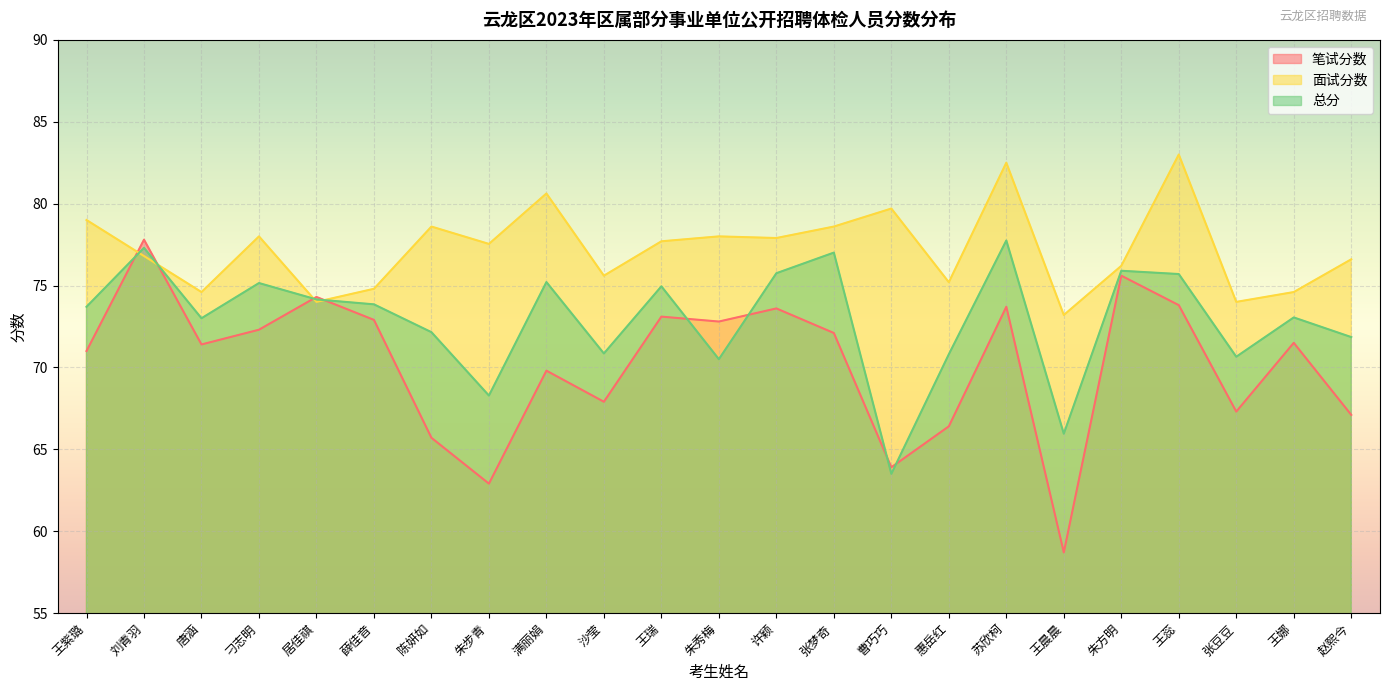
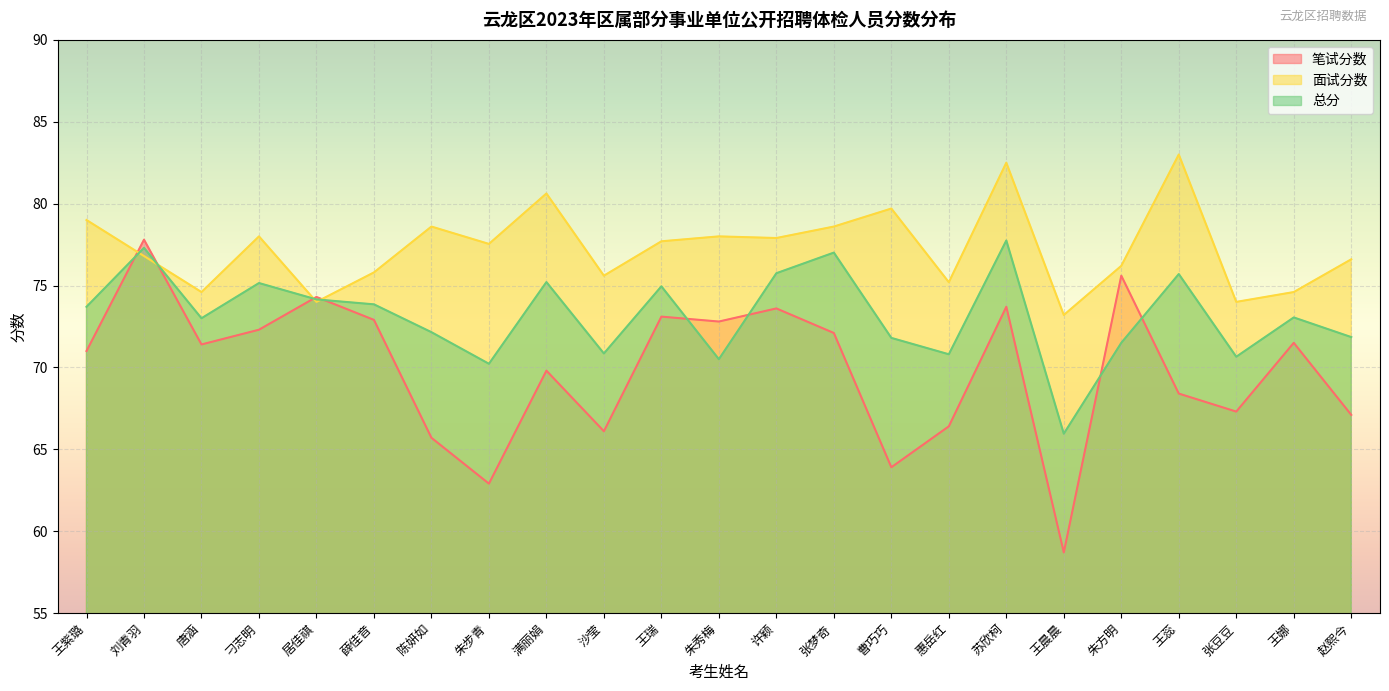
  {
    "笔试分数": {
      "王紫璐": 71.0,
      "刘青羽": 77.8,
      "唐涵": 71.4,
      "刁志明": 72.3,
      "薛佳音": 72.9,
      "陈妍如": 65.7,
      "朱步青": 62.9,
      "满丽娟": 69.8,
-     "沙莹": 67.9,
+     "沙莹": 66.1,
      "王瑞": 73.1,
      "朱秀梅": 72.8,
      "许颖": 73.6,
      "张梦奇": 72.1,
      "曹巧巧": 63.9,
      "惠岳红": 66.4,
      "苏欣柯": 73.7,
      "王晨晨": 58.7,
      "朱方明": 75.6,
-     "王蕊": 73.8,
+     "王蕊": 68.4,
      "张豆豆": 67.3,
      "王娜": 71.5,
      "赵熙今": 67.1
    },
    "面试分数": {
      "王紫璐": 79.0,
      "刘青羽": 76.8,
      "唐涵": 74.6,
      "刁志明": 78.0,
-     "薛佳音": 74.8,
+     "薛佳音": 75.8,
      "陈妍如": 78.6,
      "朱步青": 77.5,
      "满丽娟": 80.6,
      "沙莹": 75.6,
      "王瑞": 77.7,
      "朱秀梅": 78.0,
      "许颖": 77.9,
      "张梦奇": 78.6,
      "曹巧巧": 79.7,
      "惠岳红": 75.2,
      "苏欣柯": 82.5,
      "王晨晨": 73.2,
      "朱方明": 76.2,
      "王蕊": 83.0,
      "张豆豆": 74.0,
      "王娜": 74.6,
      "赵熙今": 76.6
    },
    "总分": {
      "王紫璐": 73.7,
      "刘青羽": 77.3,
      "唐涵": 73.0,
      "刁志明": 75.2,
      "薛佳音": 73.9,
      "陈妍如": 72.2,
-     "朱步青": 68.3,
+     "朱步青": 70.2,
      "满丽娟": 75.2,
      "沙莹": 70.9,
      "王瑞": 75.0,
      "朱秀梅": 70.5,
      "许颖": 75.8,
      "张梦奇": 77.0,
-     "曹巧巧": 63.5,
+     "曹巧巧": 71.8,
      "惠岳红": 70.8,
      "苏欣柯": 77.8,
      "王晨晨": 66.0,
-     "朱方明": 75.9,
+     "朱方明": 71.5,
      "王蕊": 75.7,
      "张豆豆": 70.7,
      "王娜": 73.1,
      "赵熙今": 71.9
    }
  }
